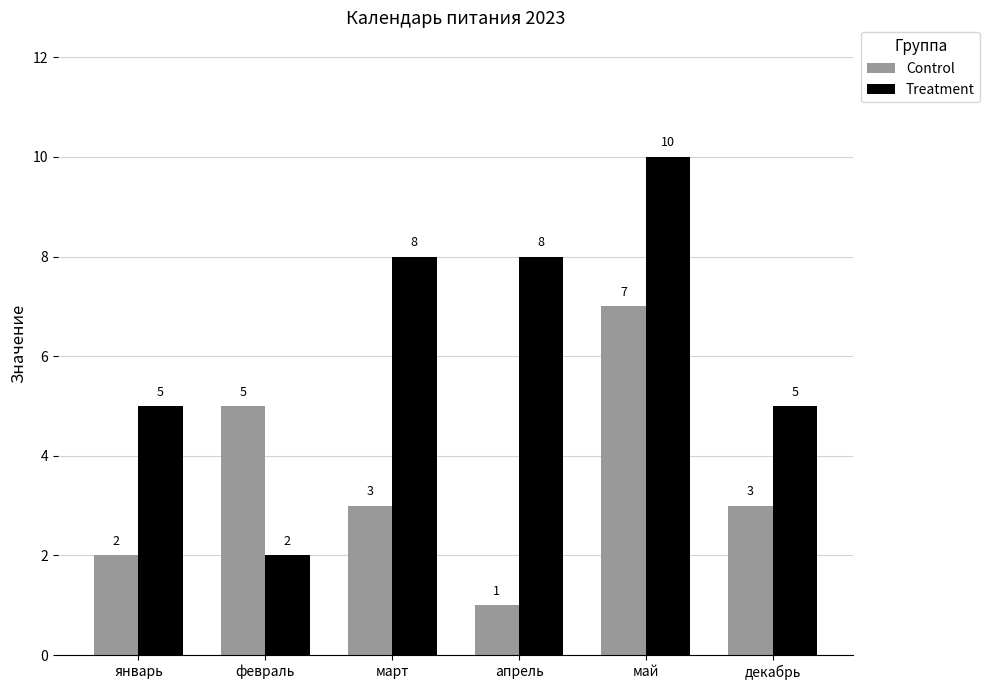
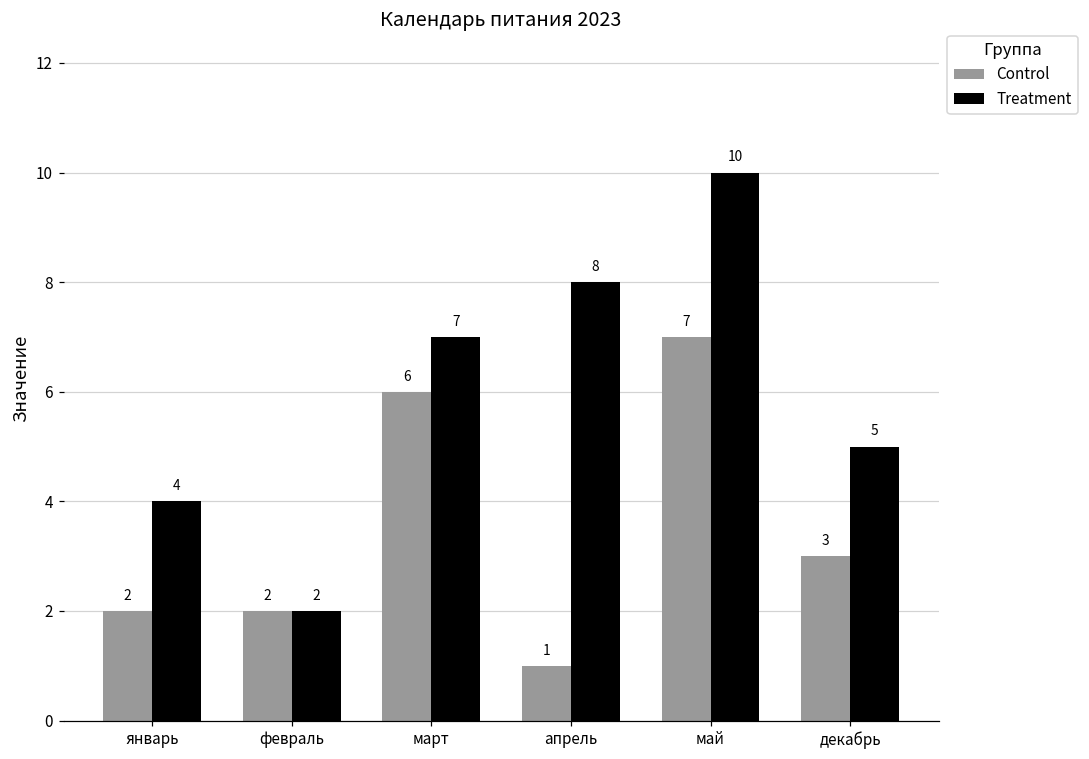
  {
    "Control": {
      "январь": 2,
-     "февраль": 5,
-     "март": 3,
+     "февраль": 2,
+     "март": 6,
      "апрель": 1,
      "май": 7,
      "декабрь": 3
    },
    "Treatment": {
-     "январь": 5,
+     "январь": 4,
      "февраль": 2,
-     "март": 8,
+     "март": 7,
      "апрель": 8,
      "май": 10,
      "декабрь": 5
    }
  }
